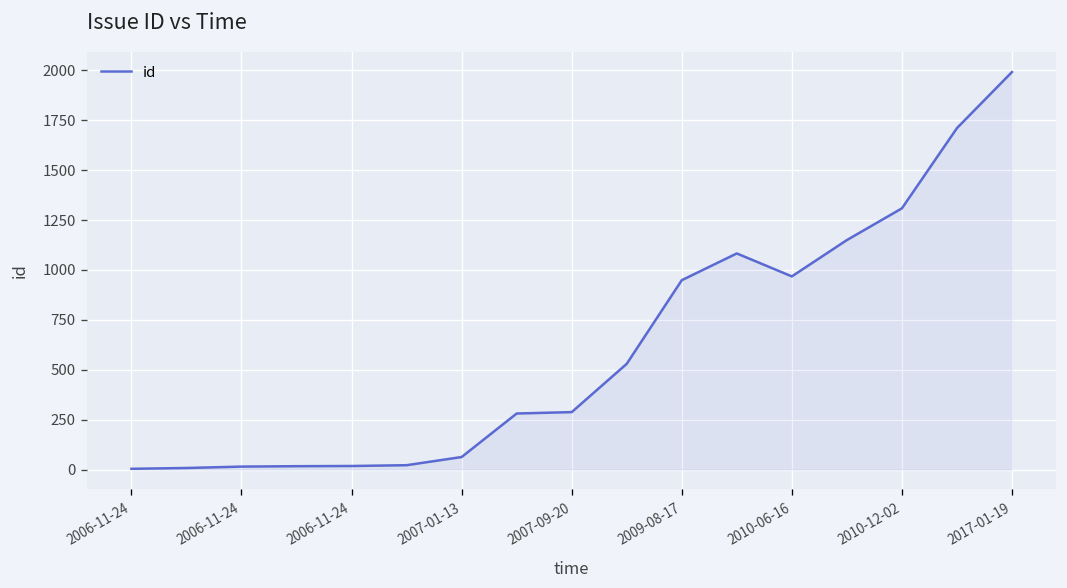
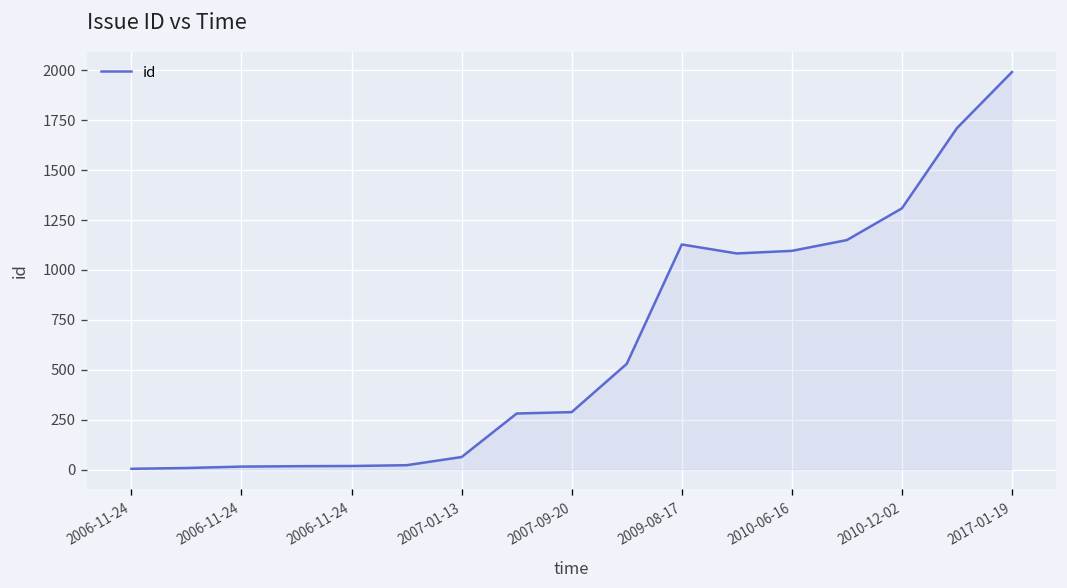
  {
    "2007-01-13": 60,
    "2007-09-20": 290,
-   "2009-08-17": 950,
-   "2010-06-16": 970,
+   "2009-08-17": 1130,
+   "2010-06-16": 1100,
    "2010-12-02": 1310,
    "2017-01-19": 1990
  }
